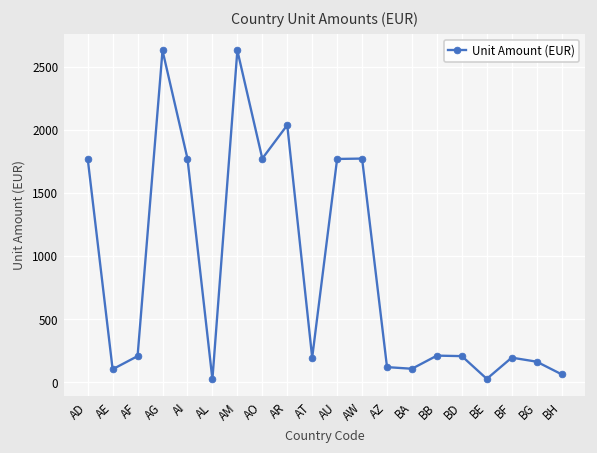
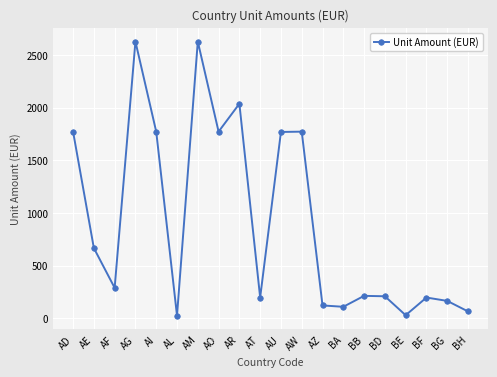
  {
    "AD": 1770,
-   "AE": 100,
-   "AF": 210,
+   "AE": 670,
+   "AF": 290,
    "AG": 2630,
    "AI": 1770,
    "AL": 20,
    "AM": 2630,
    "AO": 1770,
    "AR": 2040,
    "AT": 200,
    "AU": 1770,
    "AW": 1770,
    "AZ": 120,
    "BA": 110,
    "BB": 210,
    "BD": 210,
    "BE": 30,
    "BF": 200,
    "BG": 160,
    "BH": 60
  }
